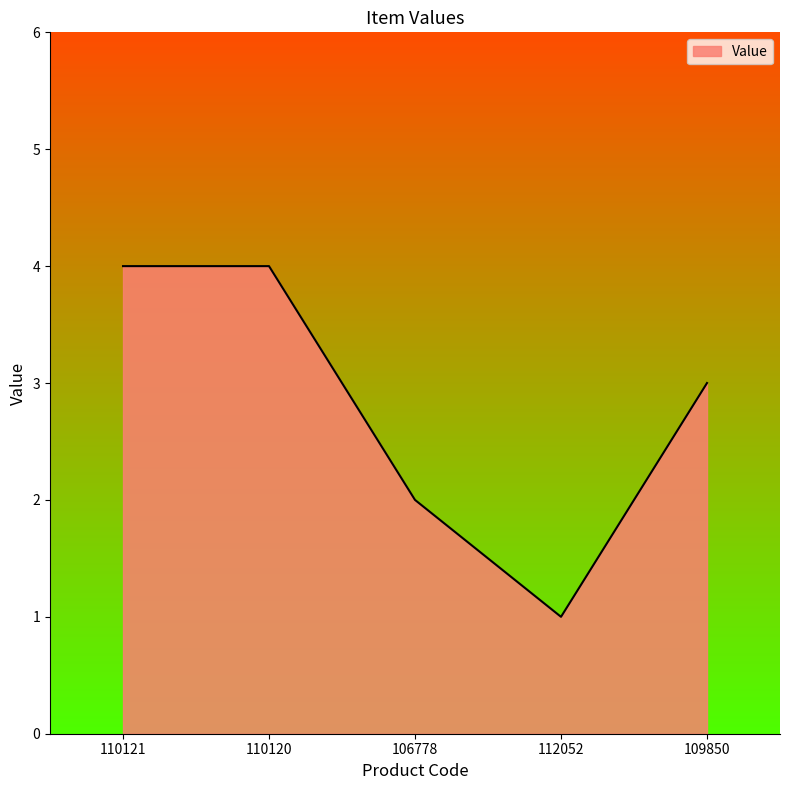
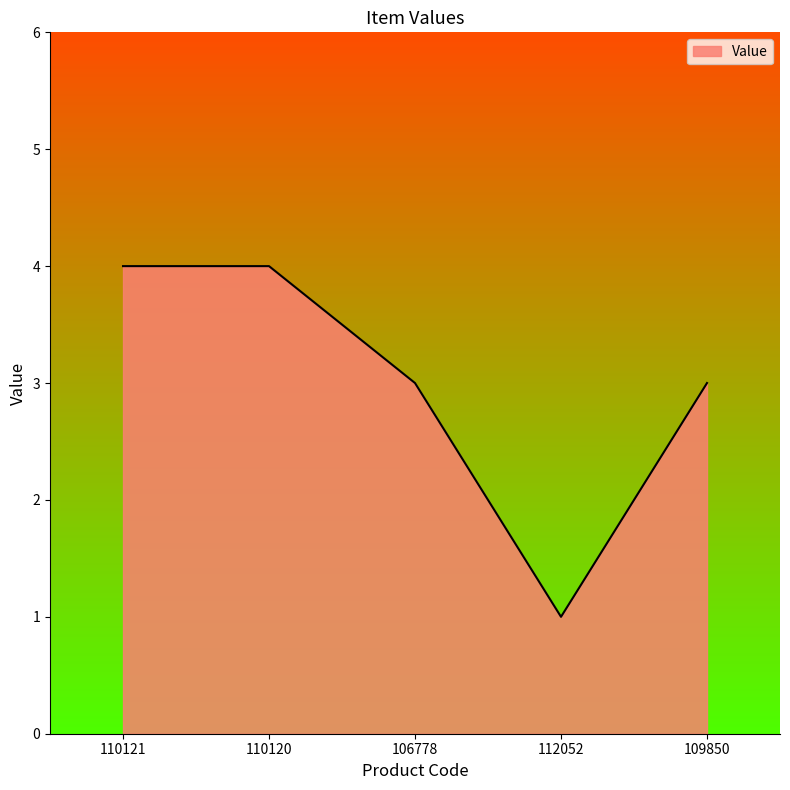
  {
    "110121": 4,
    "110120": 4,
-   "106778": 2,
+   "106778": 3,
    "112052": 1,
    "109850": 3
  }
